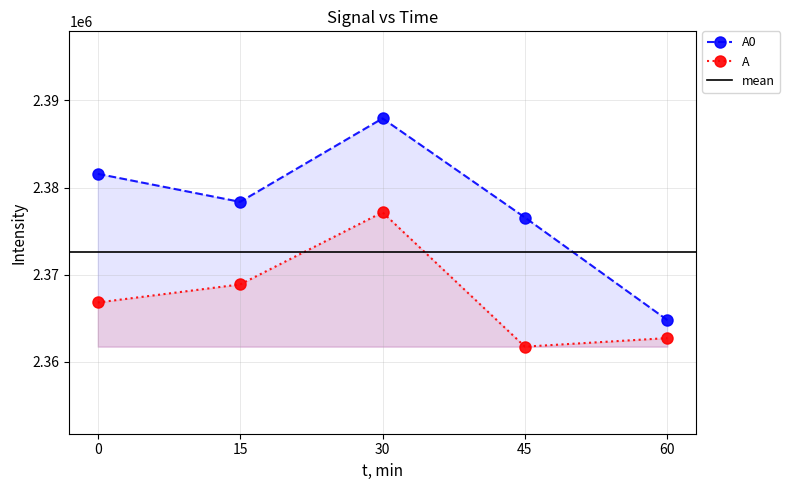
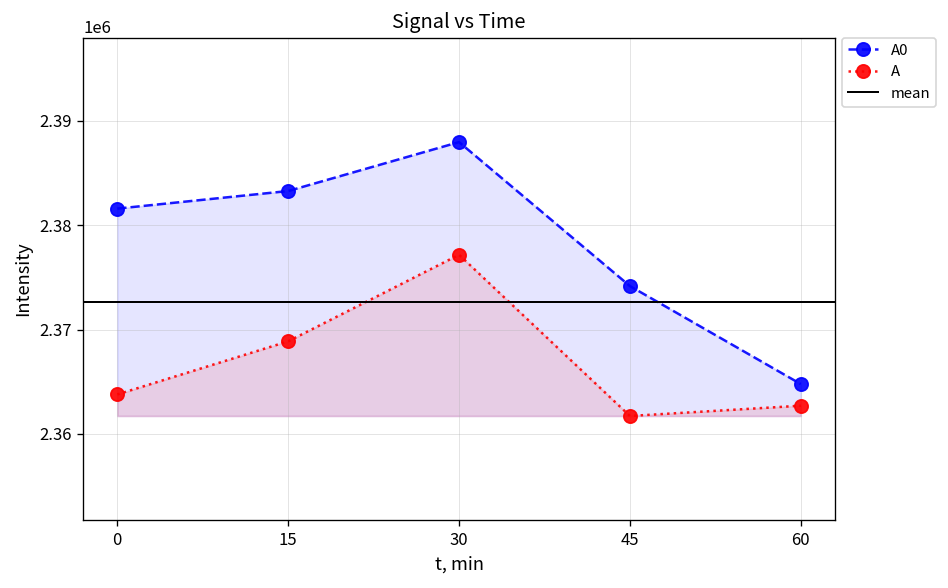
  {
    "A0": {
      "0": 2382000,
-     "15": 2378000,
+     "15": 2383000,
      "30": 2388000,
-     "45": 2377000,
+     "45": 2374000,
      "60": 2365000
    },
    "A": {
-     "0": 2367000,
+     "0": 2364000,
      "15": 2369000,
      "30": 2377000,
      "45": 2362000,
      "60": 2363000
    }
  }
